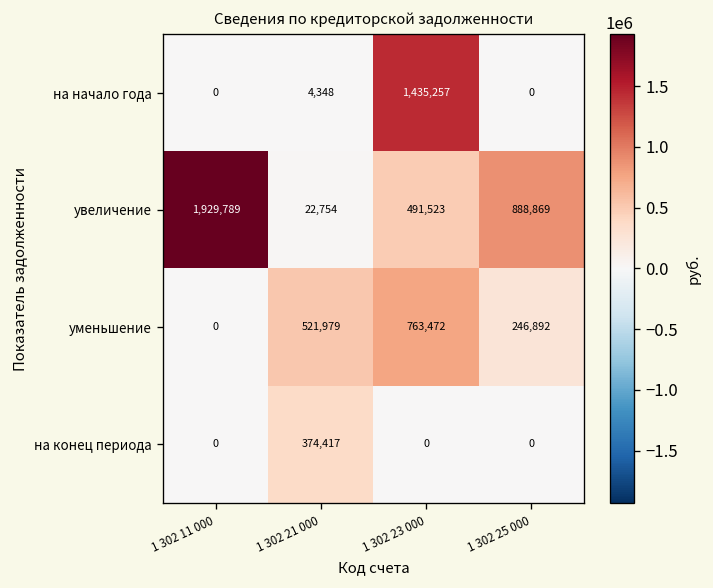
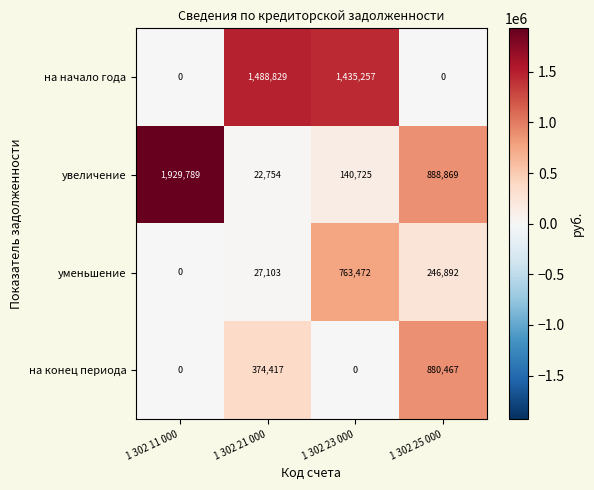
  {
    "на начало года": {
      "1 302 11 000": "0",
-     "1 302 21 000": "4,348",
+     "1 302 21 000": "1,488,829",
      "1 302 23 000": "1,435,257",
      "1 302 25 000": "0"
    },
    "увеличение": {
      "1 302 11 000": "1,929,789",
      "1 302 21 000": "22,754",
-     "1 302 23 000": "491,523",
+     "1 302 23 000": "140,725",
      "1 302 25 000": "888,869"
    },
    "уменьшение": {
      "1 302 11 000": "0",
-     "1 302 21 000": "521,979",
+     "1 302 21 000": "27,103",
      "1 302 23 000": "763,472",
      "1 302 25 000": "246,892"
    },
    "на конец периода": {
      "1 302 11 000": "0",
      "1 302 21 000": "374,417",
      "1 302 23 000": "0",
-     "1 302 25 000": "0"
+     "1 302 25 000": "880,467"
    }
  }
